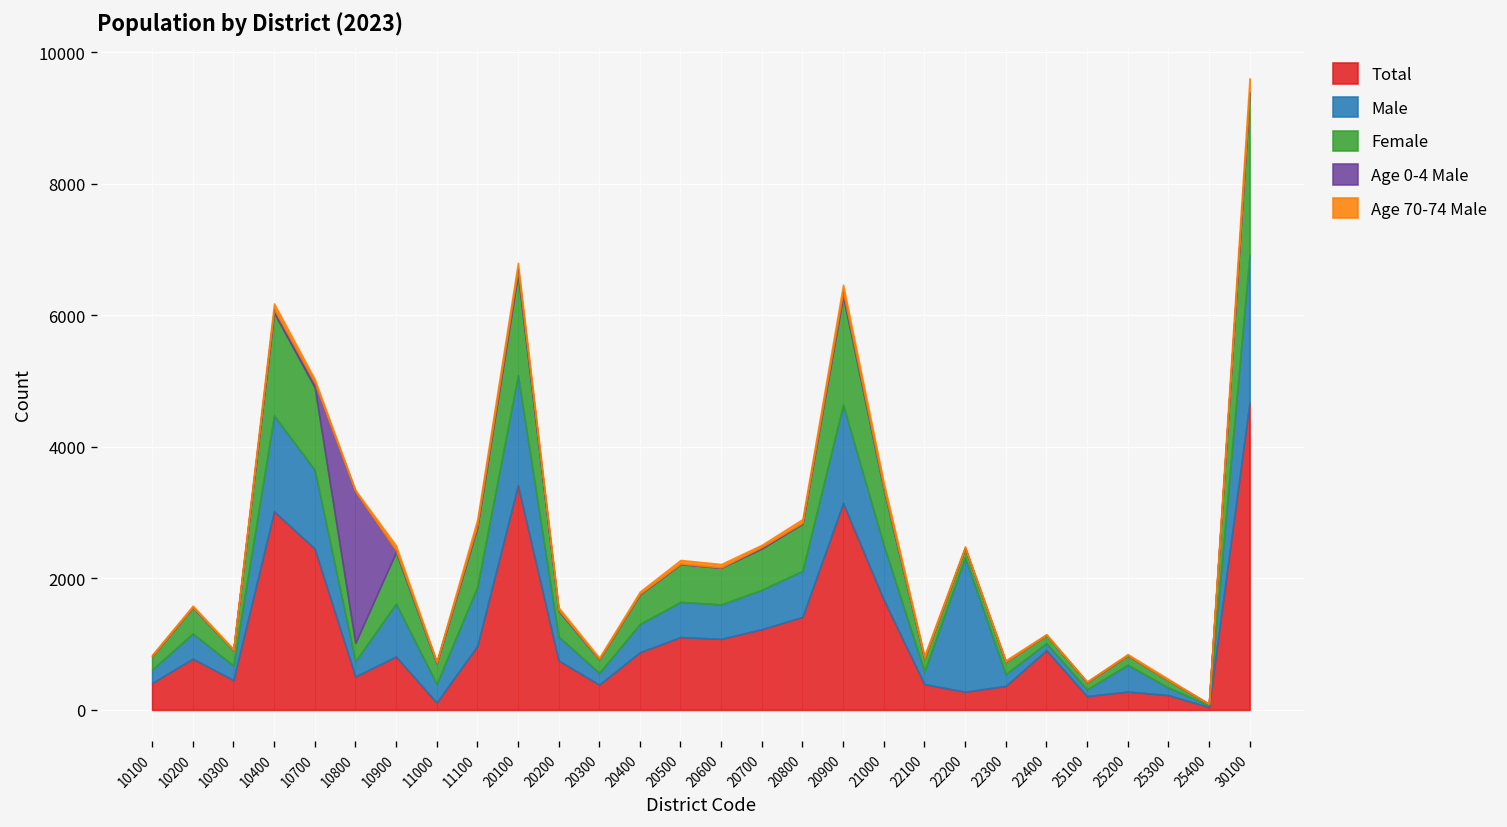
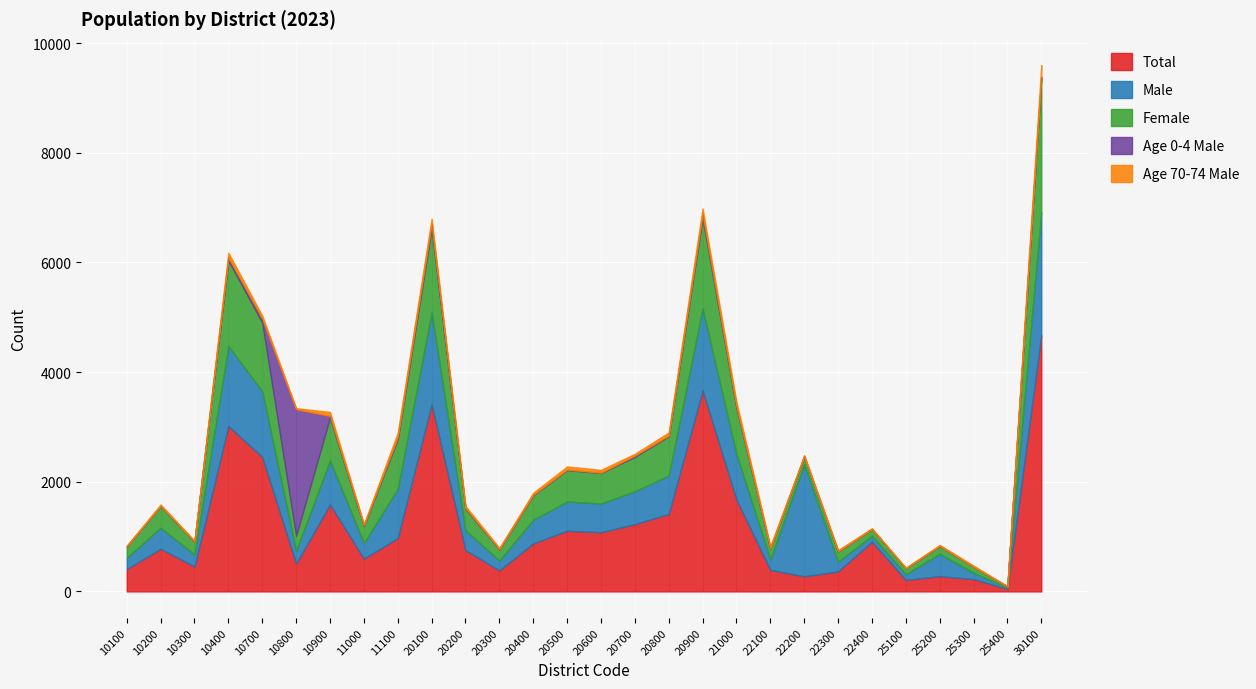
  {
    "Total": {
      "10100": 400,
      "10200": 800,
      "10300": 500,
      "10400": 3000,
      "10700": 2500,
      "10800": 500,
-     "10900": 800,
-     "11000": 100,
+     "10900": 1600,
+     "11000": 600,
      "11100": 1000,
      "20100": 3400,
      "20200": 800,
      "20300": 400,
      "20400": 900,
      "20500": 1100,
      "20600": 1100,
      "20700": 1200,
      "20800": 1400,
-     "20900": 3100,
+     "20900": 3700,
      "21000": 1700,
      "22100": 400,
      "22200": 300,
      "22300": 400,
      "22400": 900,
      "25100": 200,
      "25200": 300,
      "25300": 200,
      "30100": 4700
    },
    "Male": {
      "10100": 200,
      "10200": 400,
      "10300": 200,
      "10400": 1500,
      "10700": 1200,
      "10800": 200,
      "10900": 800,
      "11000": 300,
      "11100": 900,
      "20100": 1700,
      "20200": 400,
      "20300": 200,
      "20400": 400,
      "20500": 500,
      "20600": 500,
      "20700": 600,
      "20800": 700,
      "20900": 1500,
      "21000": 800,
      "22100": 200,
      "22200": 2000,
      "22300": 200,
      "22400": 100,
      "25100": 100,
      "25200": 400,
      "25300": 100,
      "30100": 2200
    },
    "Female": {
      "10400": 1600,
      "10700": 1300,
      "10800": 300,
      "20100": 1500,
      "20900": 1600
    },
    "Age 0-4 Male": {
      "10400": 100,
      "10700": 100,
      "20100": 100,
      "20900": 100
    },
    "Age 70-74 Male": {
      "10400": 100,
      "10700": 100,
      "10900": 100,
      "11100": 100,
      "20100": 100,
      "20500": 100,
      "20600": 100,
      "20800": 100,
      "20900": 100,
      "21000": 100,
      "30100": 200
    }
  }
